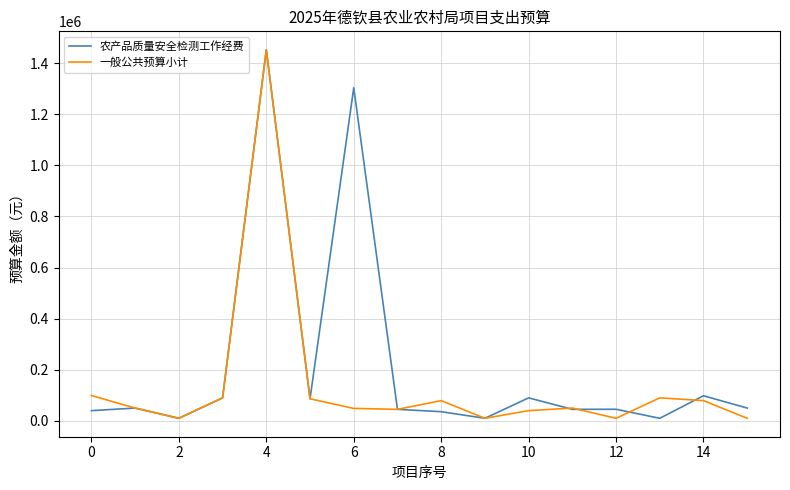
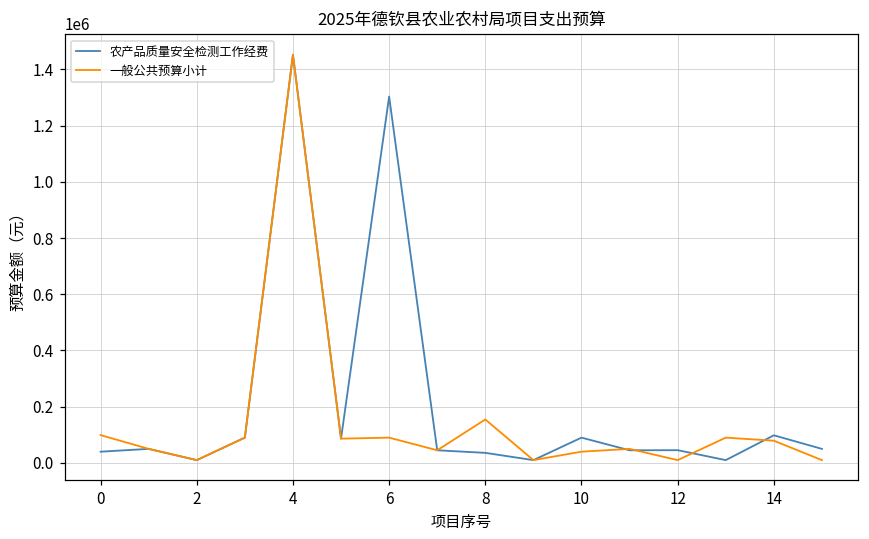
  {
    "农产品质量安全检测工作经费": {
      "0": 40000,
      "6": 1300000,
      "8": 40000,
      "10": 90000,
      "12": 50000,
      "14": 100000
    },
    "一般公共预算小计": {
      "0": 100000,
-     "6": 50000,
-     "8": 80000,
+     "6": 90000,
+     "8": 150000,
      "10": 40000,
      "12": 10000,
      "14": 80000
    }
  }
